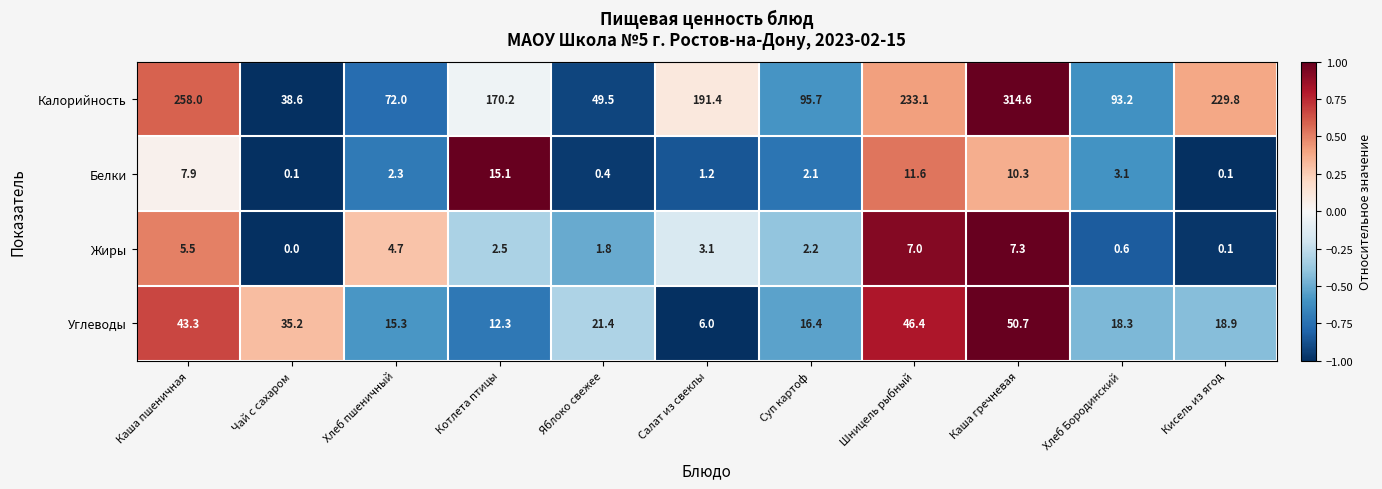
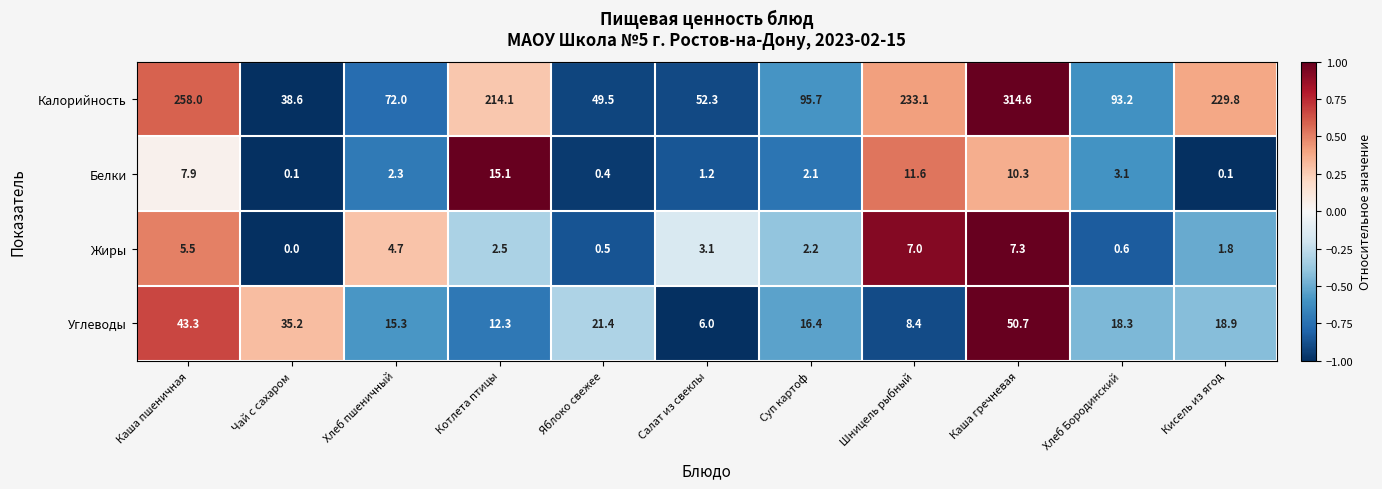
  {
    "Калорийность": {
      "Каша пшеничная": 258.0,
      "Чай с сахаром": 38.6,
      "Хлеб пшеничный": 72.0,
-     "Котлета птицы": 170.2,
+     "Котлета птицы": 214.1,
      "Яблоко свежее": 49.5,
-     "Салат из свеклы": 191.4,
+     "Салат из свеклы": 52.3,
      "Суп картоф": 95.7,
      "Шницель рыбный": 233.1,
      "Каша гречневая": 314.6,
      "Хлеб Бородинский": 93.2,
      "Кисель из ягод": 229.8
    },
    "Белки": {
      "Каша пшеничная": 7.9,
      "Чай с сахаром": 0.1,
      "Хлеб пшеничный": 2.3,
      "Котлета птицы": 15.1,
      "Яблоко свежее": 0.4,
      "Салат из свеклы": 1.2,
      "Суп картоф": 2.1,
      "Шницель рыбный": 11.6,
      "Каша гречневая": 10.3,
      "Хлеб Бородинский": 3.1,
      "Кисель из ягод": 0.1
    },
    "Жиры": {
      "Каша пшеничная": 5.5,
      "Чай с сахаром": 0.0,
      "Хлеб пшеничный": 4.7,
      "Котлета птицы": 2.5,
-     "Яблоко свежее": 1.8,
+     "Яблоко свежее": 0.5,
      "Салат из свеклы": 3.1,
      "Суп картоф": 2.2,
      "Шницель рыбный": 7.0,
      "Каша гречневая": 7.3,
      "Хлеб Бородинский": 0.6,
-     "Кисель из ягод": 0.1
+     "Кисель из ягод": 1.8
    },
    "Углеводы": {
      "Каша пшеничная": 43.3,
      "Чай с сахаром": 35.2,
      "Хлеб пшеничный": 15.3,
      "Котлета птицы": 12.3,
      "Яблоко свежее": 21.4,
      "Салат из свеклы": 6.0,
      "Суп картоф": 16.4,
-     "Шницель рыбный": 46.4,
+     "Шницель рыбный": 8.4,
      "Каша гречневая": 50.7,
      "Хлеб Бородинский": 18.3,
      "Кисель из ягод": 18.9
    }
  }
